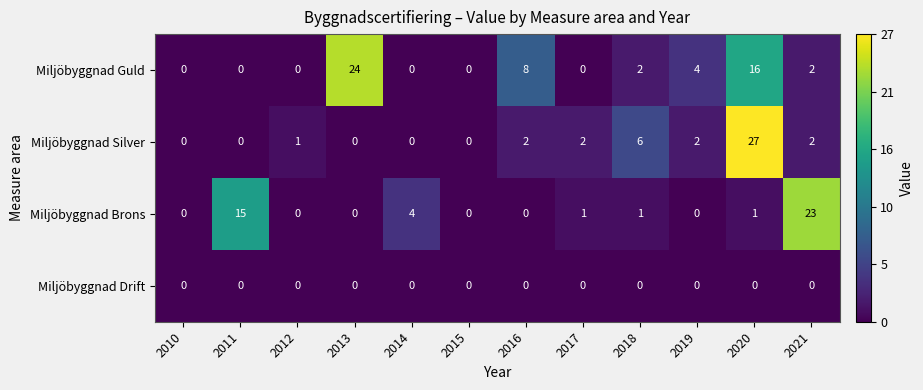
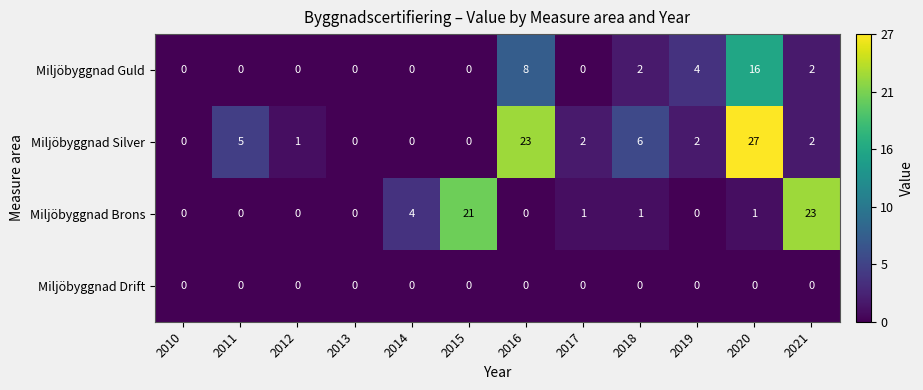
  {
    "Miljöbyggnad Guld": {
      "2010": 0,
      "2011": 0,
      "2012": 0,
-     "2013": 24,
+     "2013": 0,
      "2014": 0,
      "2015": 0,
      "2016": 8,
      "2017": 0,
      "2018": 2,
      "2019": 4,
      "2020": 16,
      "2021": 2
    },
    "Miljöbyggnad Silver": {
      "2010": 0,
-     "2011": 0,
+     "2011": 5,
      "2012": 1,
      "2013": 0,
      "2014": 0,
      "2015": 0,
-     "2016": 2,
+     "2016": 23,
      "2017": 2,
      "2018": 6,
      "2019": 2,
      "2020": 27,
      "2021": 2
    },
    "Miljöbyggnad Brons": {
      "2010": 0,
-     "2011": 15,
+     "2011": 0,
      "2012": 0,
      "2013": 0,
      "2014": 4,
-     "2015": 0,
+     "2015": 21,
      "2016": 0,
      "2017": 1,
      "2018": 1,
      "2019": 0,
      "2020": 1,
      "2021": 23
    },
    "Miljöbyggnad Drift": {
      "2010": 0,
      "2011": 0,
      "2012": 0,
      "2013": 0,
      "2014": 0,
      "2015": 0,
      "2016": 0,
      "2017": 0,
      "2018": 0,
      "2019": 0,
      "2020": 0,
      "2021": 0
    }
  }
